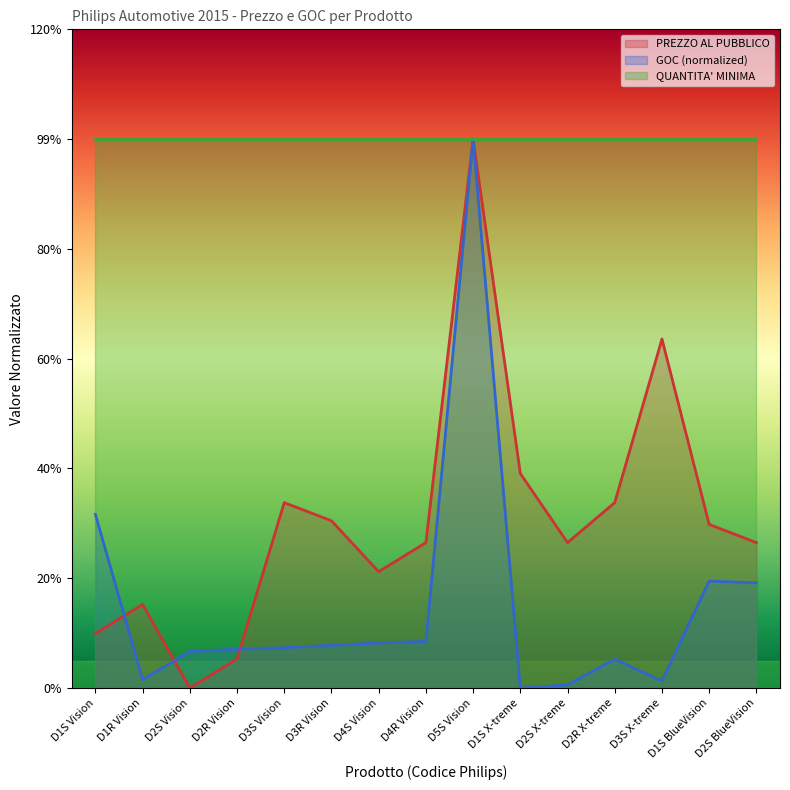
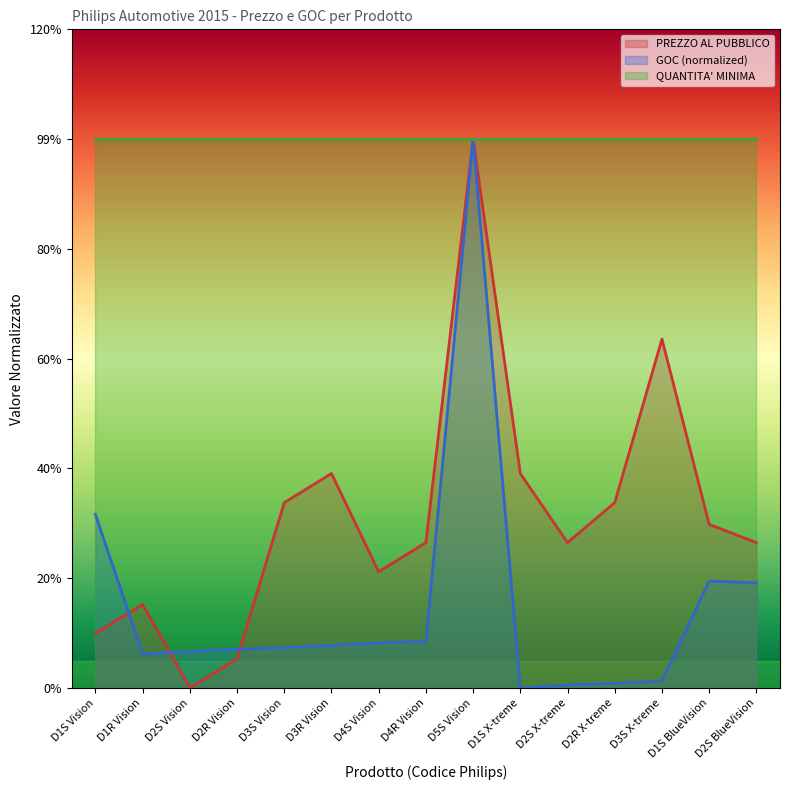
  {
    "PREZZO AL PUBBLICO": {
      "D1S Vision": "10%",
      "D1R Vision": "15%",
      "D2S Vision": "0%",
      "D2R Vision": "5%",
      "D3S Vision": "34%",
-     "D3R Vision": "30%",
+     "D3R Vision": "39%",
      "D4S Vision": "21%",
      "D4R Vision": "26%",
      "D1S X-treme": "39%",
      "D2S X-treme": "26%",
      "D2R X-treme": "34%",
      "D3S X-treme": "64%",
      "D1S BlueVision": "30%",
      "D2S BlueVision": "26%"
    },
    "GOC (normalized)": {
      "D1S Vision": "32%",
-     "D1R Vision": "2%",
+     "D1R Vision": "6%",
      "D2S Vision": "7%",
      "D2R Vision": "7%",
      "D3S Vision": "7%",
      "D3R Vision": "8%",
      "D4S Vision": "8%",
      "D4R Vision": "8%",
      "D1S X-treme": "0%",
      "D2S X-treme": "1%",
-     "D2R X-treme": "5%",
+     "D2R X-treme": "1%",
      "D3S X-treme": "1%",
      "D1S BlueVision": "19%",
      "D2S BlueVision": "19%"
    },
    "QUANTITA' MINIMA": {
      "D1S Vision": "100%",
      "D1R Vision": "100%",
      "D2S Vision": "100%",
      "D2R Vision": "100%",
      "D3S Vision": "100%",
      "D3R Vision": "100%",
      "D4S Vision": "100%",
      "D4R Vision": "100%",
      "D1S X-treme": "100%",
      "D2S X-treme": "100%",
      "D2R X-treme": "100%",
      "D3S X-treme": "100%",
      "D1S BlueVision": "100%",
      "D2S BlueVision": "100%"
    }
  }
